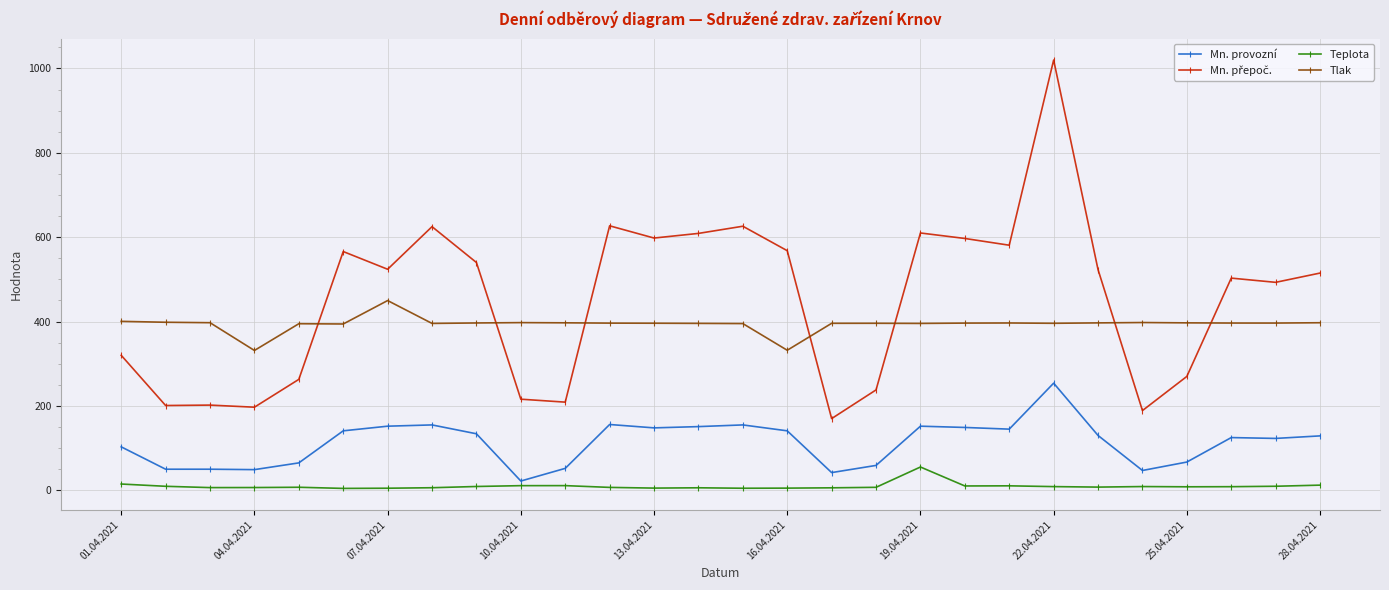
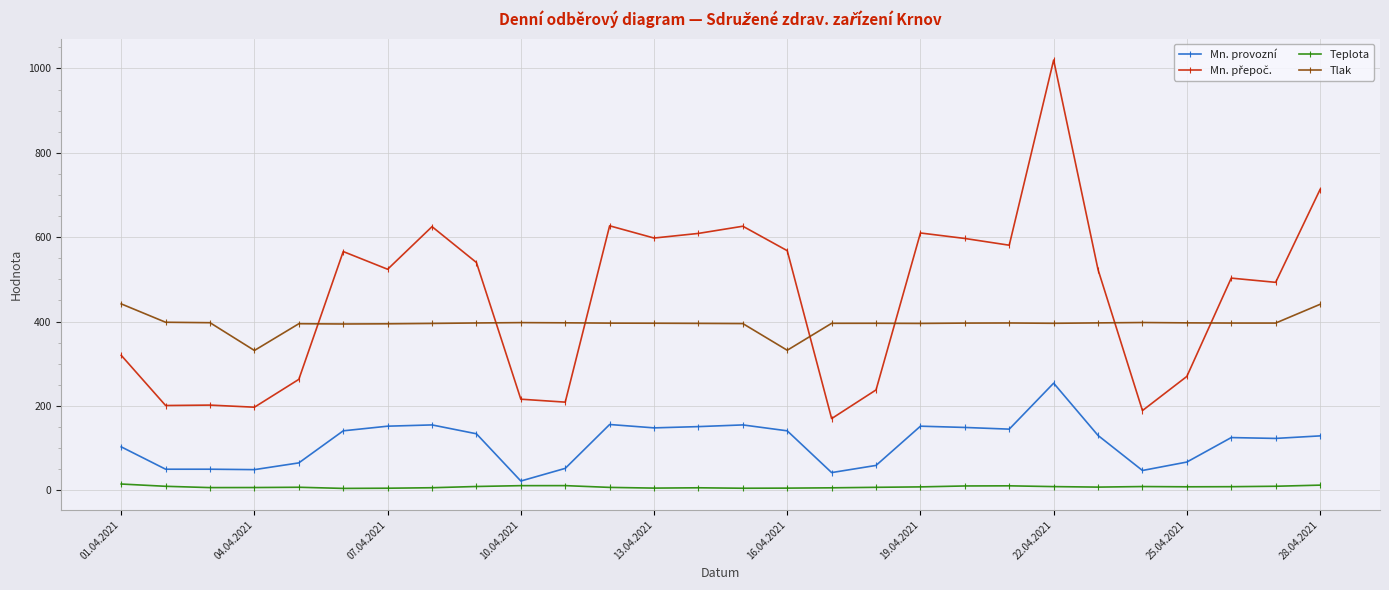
  {
    "Mn. provozní": {
      "01.04.2021": 100,
      "04.04.2021": 50,
      "07.04.2021": 150,
      "10.04.2021": 20,
      "13.04.2021": 150,
      "16.04.2021": 140,
      "19.04.2021": 150,
      "22.04.2021": 250,
      "25.04.2021": 70,
      "28.04.2021": 130
    },
    "Mn. přepoč.": {
      "01.04.2021": 320,
      "04.04.2021": 200,
      "07.04.2021": 520,
      "10.04.2021": 220,
      "13.04.2021": 600,
      "16.04.2021": 570,
      "19.04.2021": 610,
      "22.04.2021": 1020,
      "25.04.2021": 270,
-     "28.04.2021": 520
+     "28.04.2021": 710
    },
    "Teplota": {
      "01.04.2021": 10,
      "04.04.2021": 10,
      "07.04.2021": 0,
      "10.04.2021": 10,
      "13.04.2021": 10,
      "16.04.2021": 10,
-     "19.04.2021": 60,
+     "19.04.2021": 10,
      "22.04.2021": 10,
      "25.04.2021": 10,
      "28.04.2021": 10
    },
    "Tlak": {
-     "01.04.2021": 400,
+     "01.04.2021": 440,
      "04.04.2021": 330,
-     "07.04.2021": 450,
+     "07.04.2021": 390,
      "10.04.2021": 400,
      "13.04.2021": 400,
      "16.04.2021": 330,
      "19.04.2021": 400,
      "22.04.2021": 400,
      "25.04.2021": 400,
-     "28.04.2021": 400
+     "28.04.2021": 440
    }
  }
